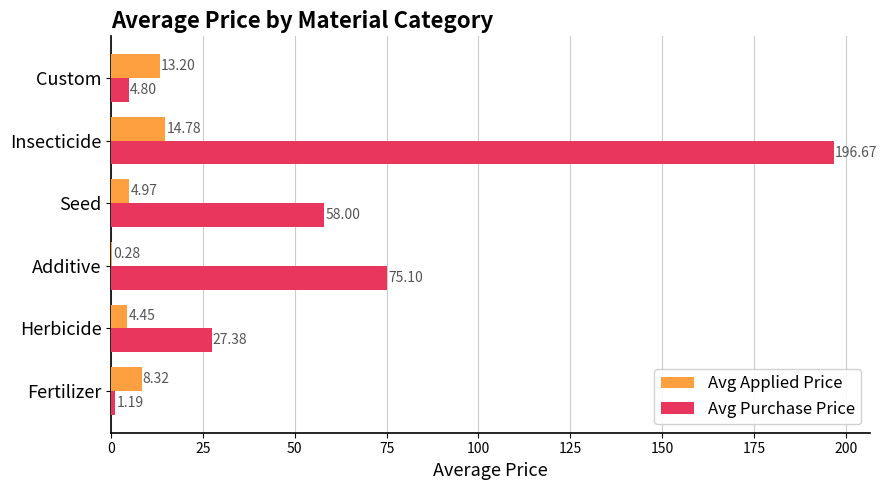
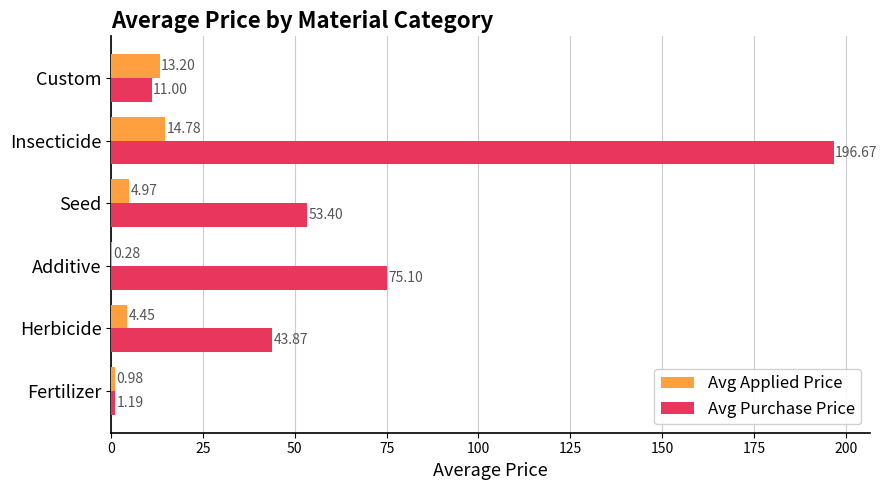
  {
    "Avg Applied Price": {
      "Custom": 13.20,
      "Insecticide": 14.78,
      "Seed": 4.97,
      "Additive": 0.28,
      "Herbicide": 4.45,
-     "Fertilizer": 8.32
+     "Fertilizer": 0.98
    },
    "Avg Purchase Price": {
-     "Custom": 4.80,
+     "Custom": 11.00,
      "Insecticide": 196.67,
-     "Seed": 58.00,
+     "Seed": 53.40,
      "Additive": 75.10,
-     "Herbicide": 27.38,
+     "Herbicide": 43.87,
      "Fertilizer": 1.19
    }
  }
